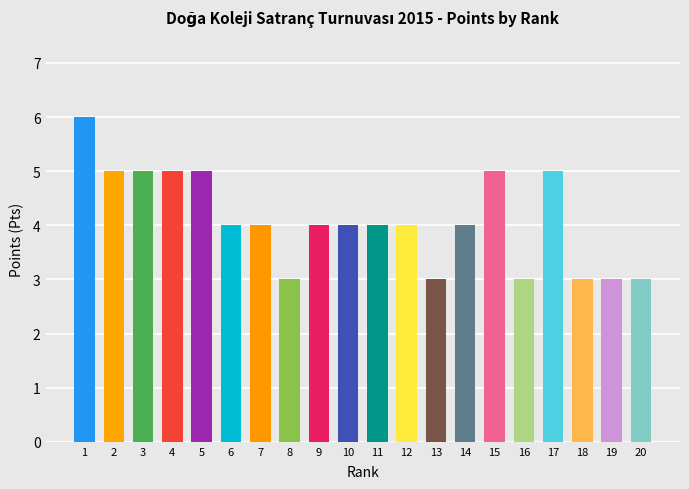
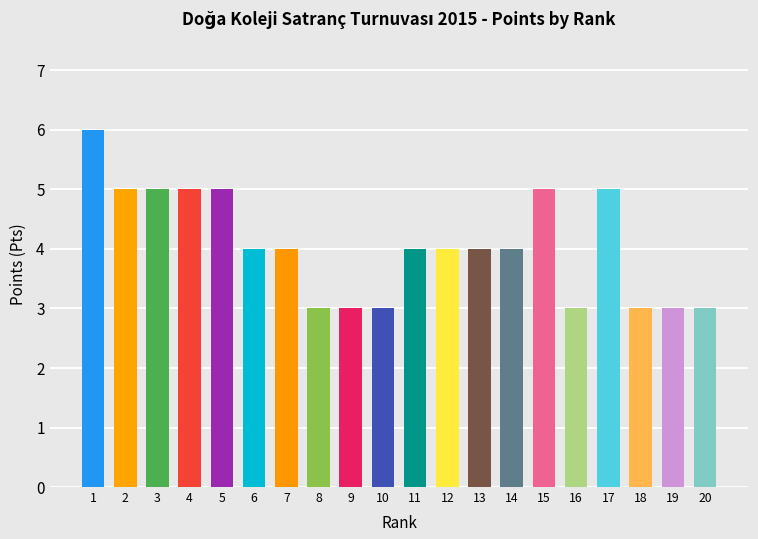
  {
    "1": 6,
    "2": 5,
    "3": 5,
    "4": 5,
    "5": 5,
    "6": 4,
    "7": 4,
    "8": 3,
-   "9": 4,
-   "10": 4,
+   "9": 3,
+   "10": 3,
    "11": 4,
    "12": 4,
-   "13": 3,
+   "13": 4,
    "14": 4,
    "15": 5,
    "16": 3,
    "17": 5,
    "18": 3,
    "19": 3,
    "20": 3
  }
